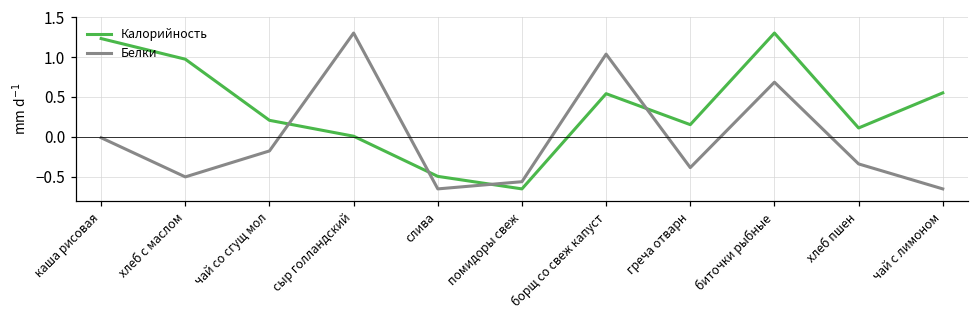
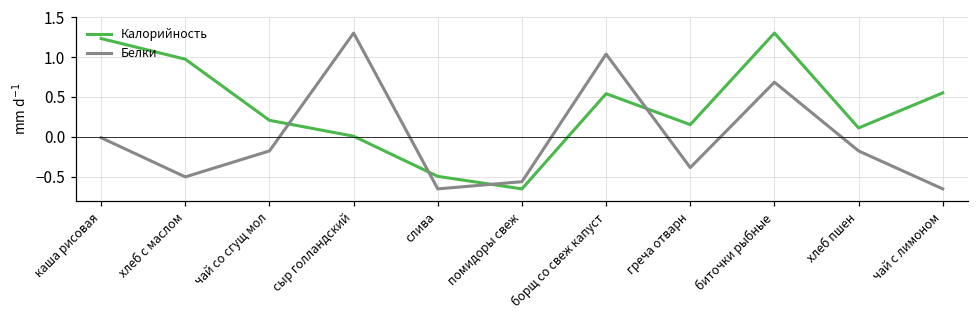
  {
    "Калорийность": {
      "каша рисовая": 1.2,
      "хлеб с маслом": 1.0,
      "чай со сгущ мол": 0.2,
      "сыр голландский": 0.0,
      "слива": -0.5,
      "помидоры свеж": -0.7,
      "борщ со свеж капуст": 0.5,
      "греча отварн": 0.2,
      "биточки рыбные": 1.3,
      "хлеб пшен": 0.1,
      "чай с лимоном": 0.6
    },
    "Белки": {
      "каша рисовая": 0.0,
      "хлеб с маслом": -0.5,
      "чай со сгущ мол": -0.2,
      "сыр голландский": 1.3,
      "слива": -0.7,
      "помидоры свеж": -0.6,
      "борщ со свеж капуст": 1.0,
      "греча отварн": -0.4,
      "биточки рыбные": 0.7,
-     "хлеб пшен": -0.3,
+     "хлеб пшен": -0.2,
      "чай с лимоном": -0.7
    }
  }
